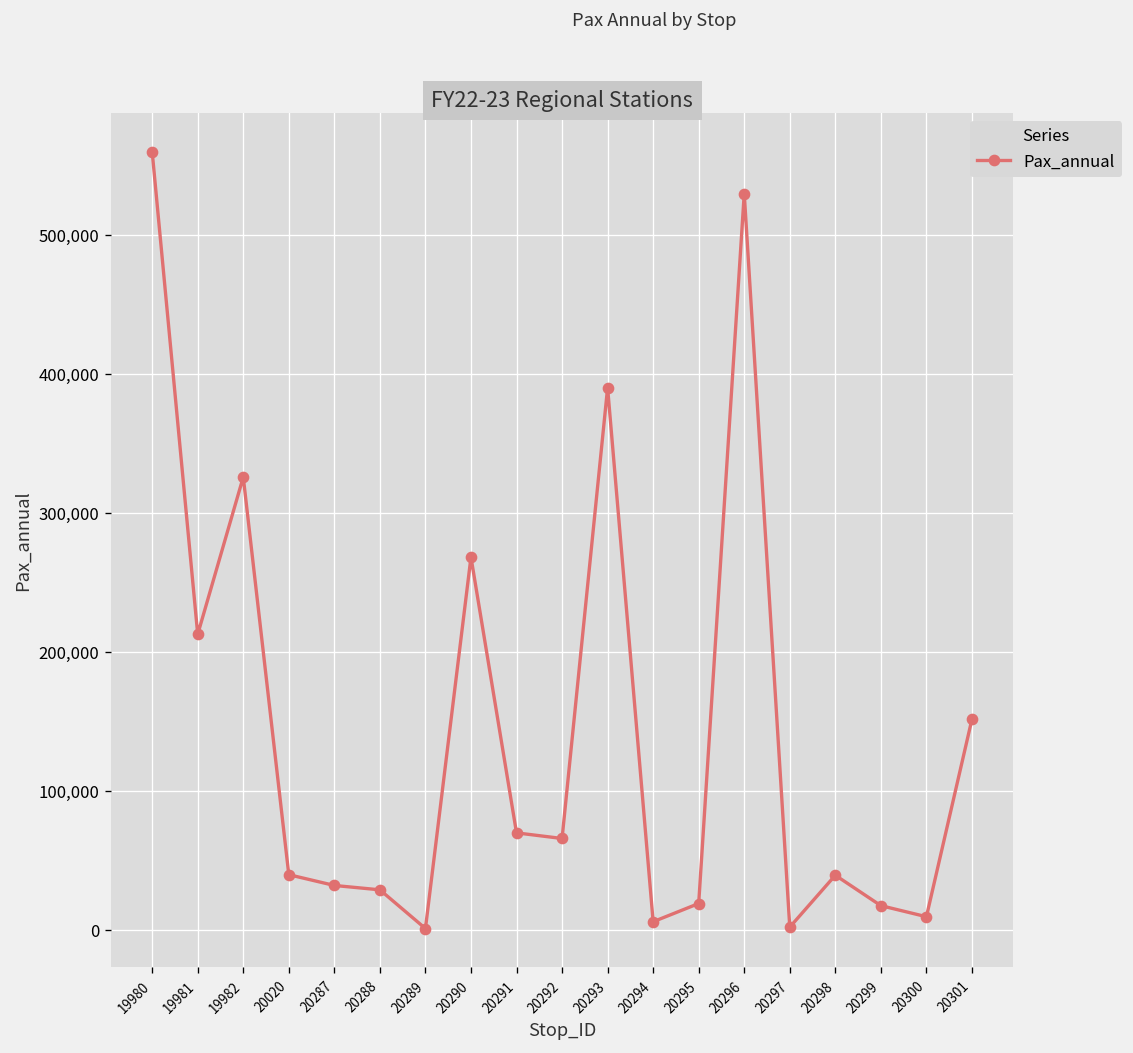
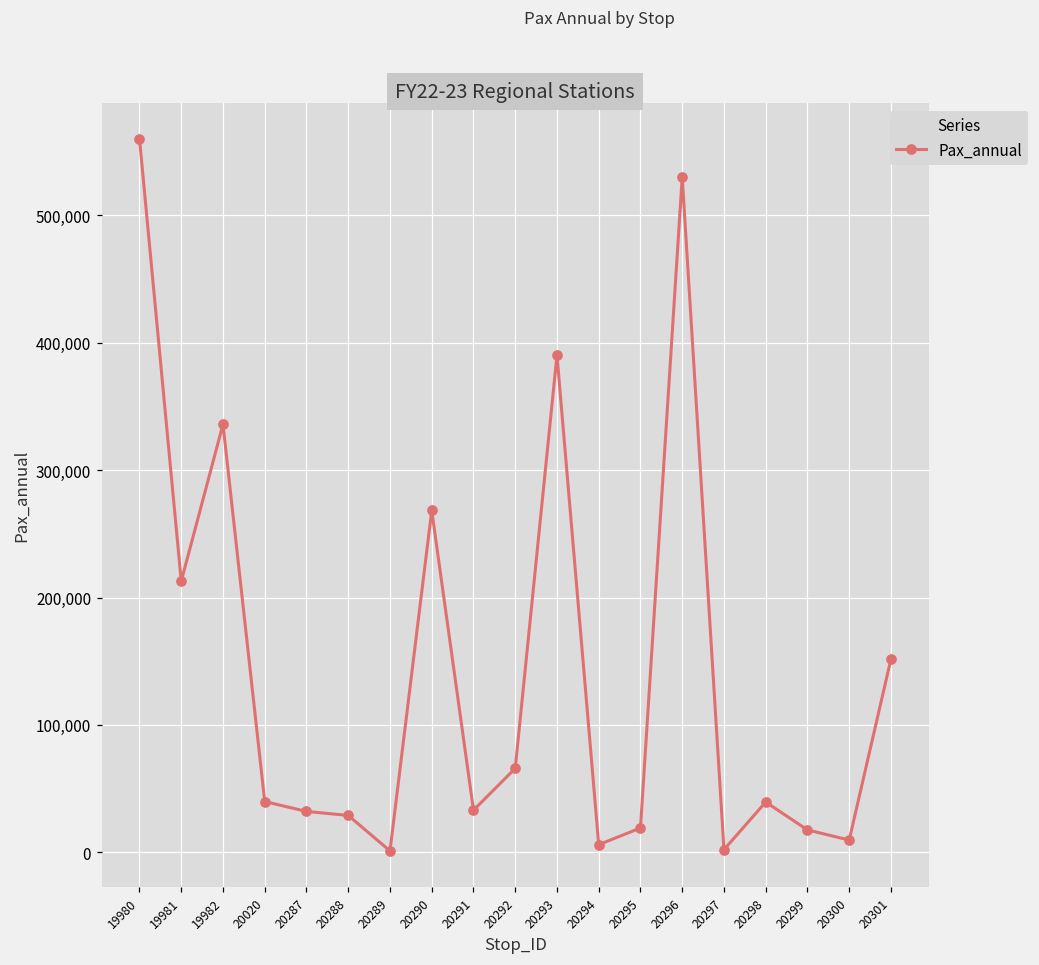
  {
    "19980": "560,000",
    "19981": "213,000",
-   "19982": "326,000",
+   "19982": "336,000",
    "20020": "40,000",
    "20287": "32,000",
    "20288": "29,000",
    "20289": "1,000",
    "20290": "268,000",
-   "20291": "70,000",
+   "20291": "33,000",
    "20292": "66,000",
    "20293": "390,000",
    "20294": "6,000",
    "20295": "19,000",
    "20296": "530,000",
    "20297": "2,000",
    "20298": "39,000",
    "20299": "18,000",
    "20300": "10,000",
    "20301": "152,000"
  }
